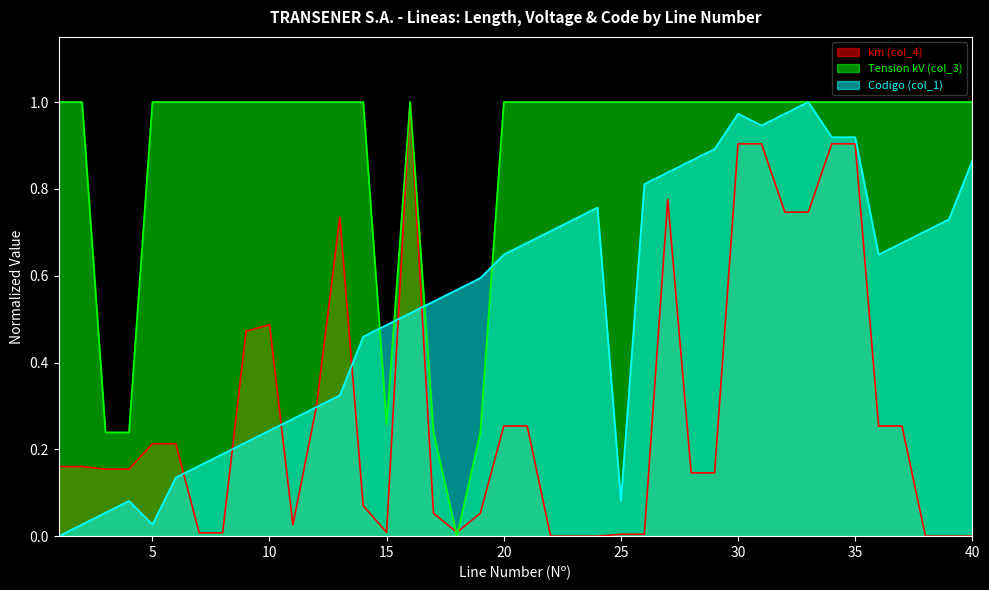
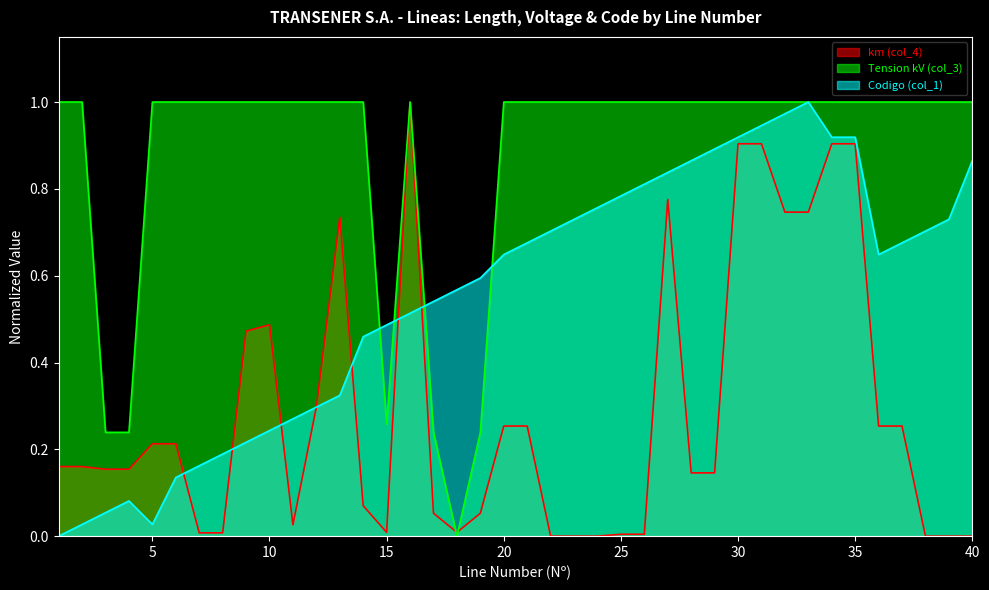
  {
    "km (col_4)": {
      "5": 0.21,
      "10": 0.49,
      "15": 0.01,
      "20": 0.25,
      "25": 0.00,
      "30": 0.90,
      "35": 0.90,
      "40": 0.00
    },
    "Tension kV (col_3)": {
      "5": 1.00,
      "10": 1.00,
      "15": 0.26,
      "20": 1.00,
      "25": 1.00,
      "30": 1.00,
      "35": 1.00,
      "40": 1.00
    },
    "Codigo (col_1)": {
      "5": 0.03,
      "10": 0.24,
      "15": 0.49,
      "20": 0.65,
-     "25": 0.08,
-     "30": 0.97,
+     "25": 0.78,
+     "30": 0.92,
      "35": 0.92,
      "40": 0.86
    }
  }
